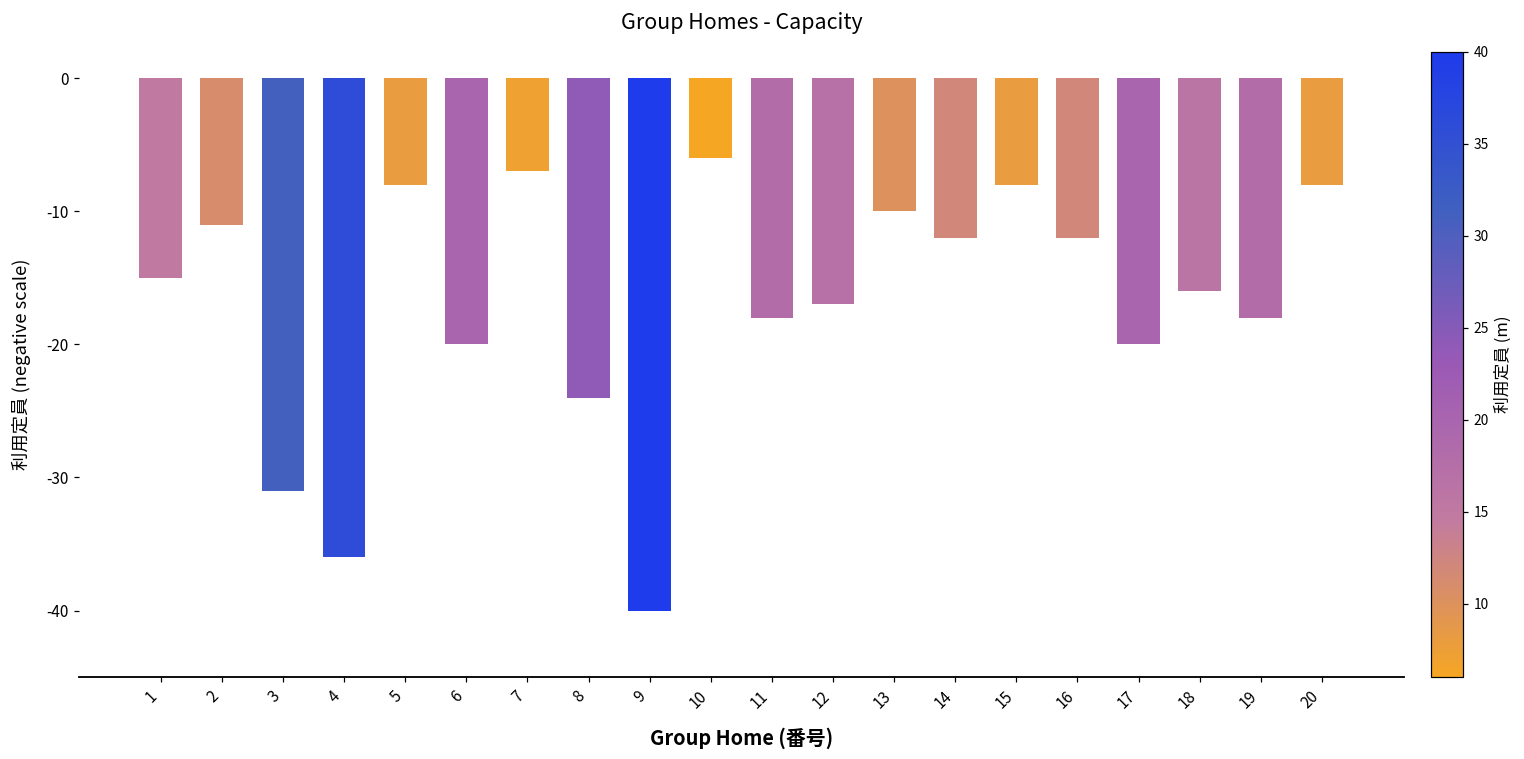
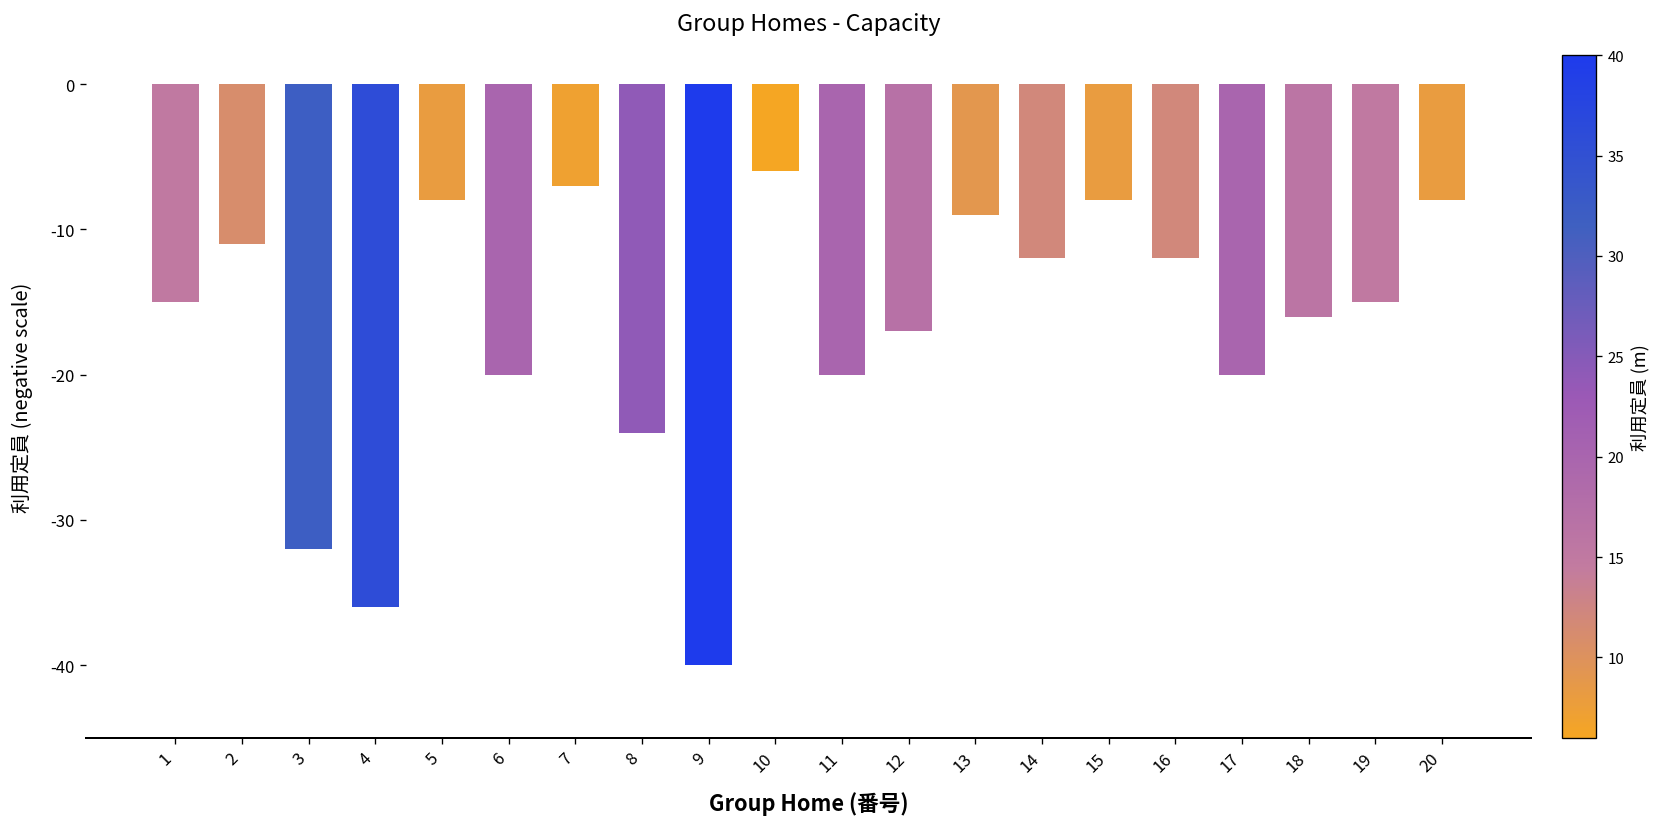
  {
    "1": -15.0,
    "2": -11.0,
-   "3": -31.0,
+   "3": -32.0,
    "4": -36.0,
    "5": -8.0,
    "6": -20.0,
    "7": -7.0,
    "8": -24.0,
    "9": -40.0,
    "10": -6.0,
-   "11": -18.0,
+   "11": -20.0,
    "12": -17.0,
-   "13": -10.0,
+   "13": -9.0,
    "14": -12.0,
    "15": -8.0,
    "16": -12.0,
    "17": -20.0,
    "18": -16.0,
-   "19": -18.0,
+   "19": -15.0,
    "20": -8.0
  }
